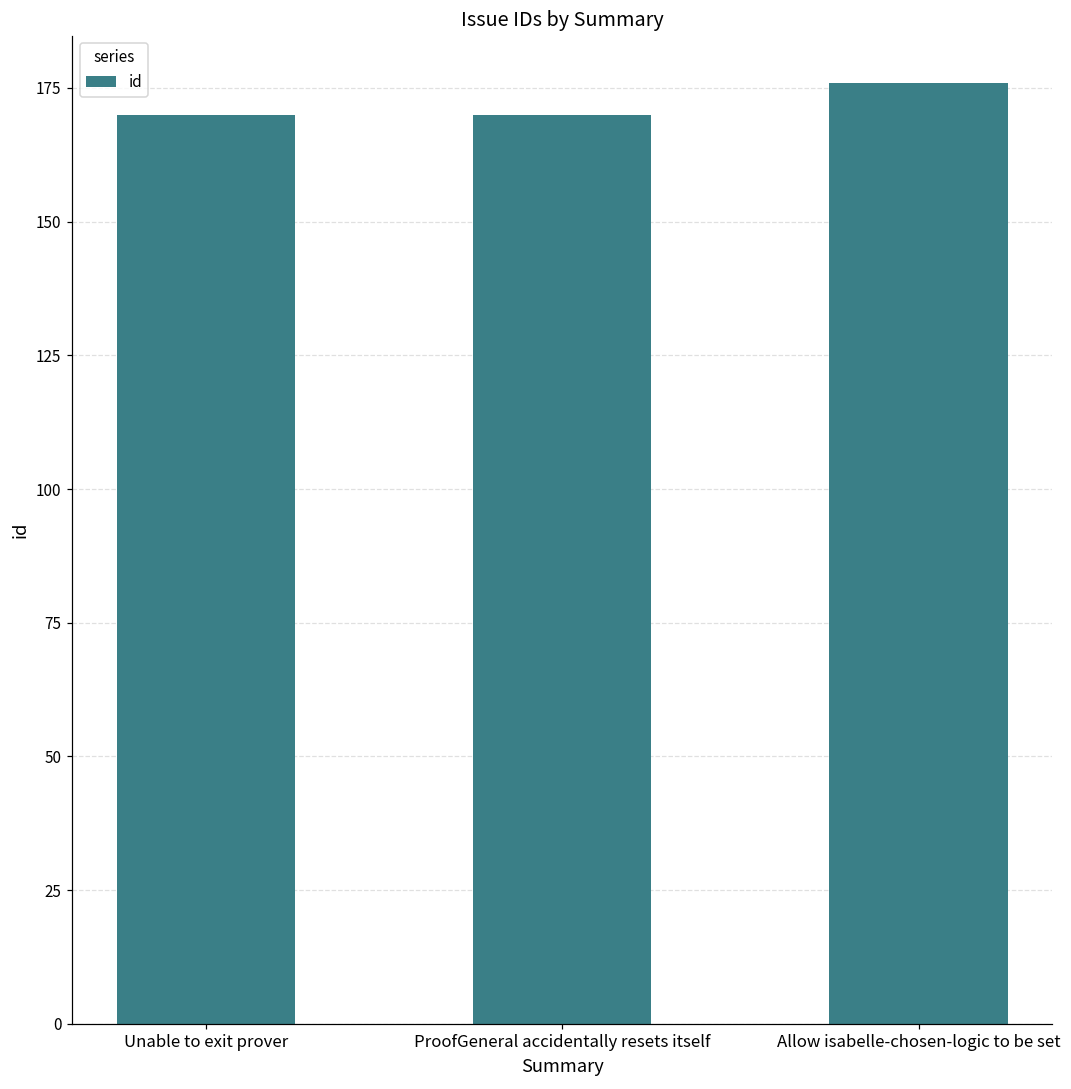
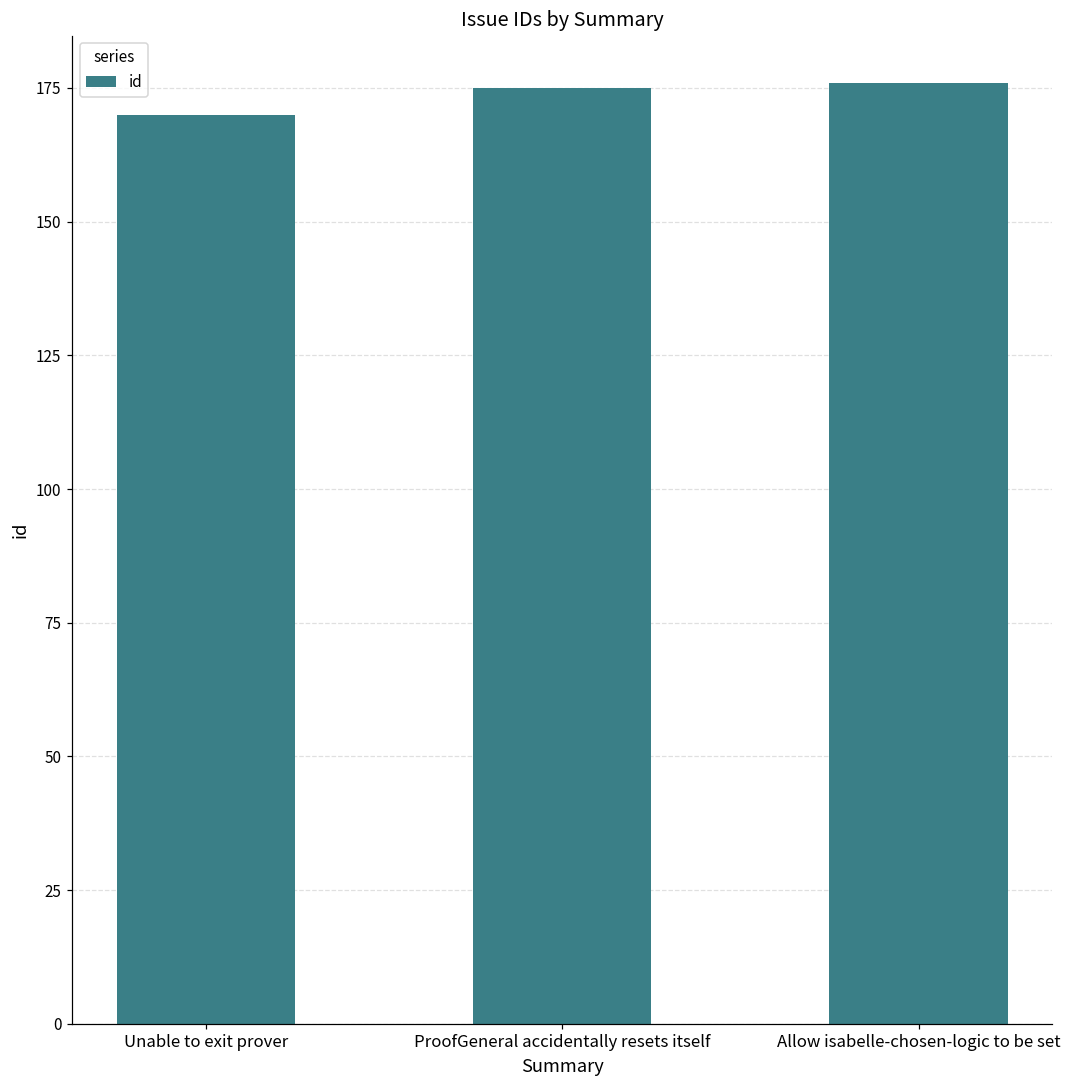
  {
    "Unable to exit prover": 170,
-   "ProofGeneral accidentally resets itself": 170,
+   "ProofGeneral accidentally resets itself": 175,
    "Allow isabelle-chosen-logic to be set": 176
  }
